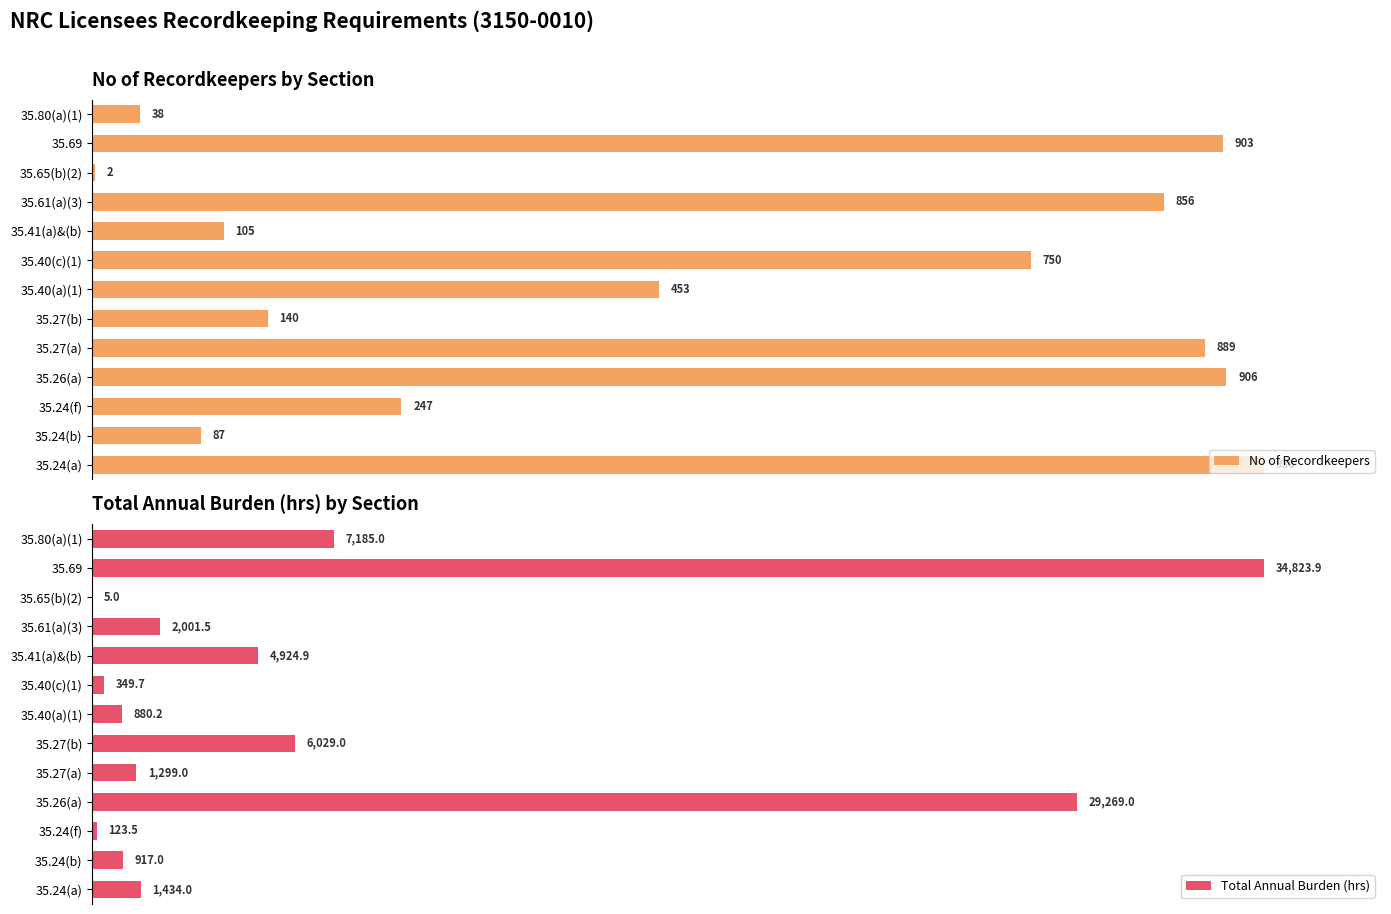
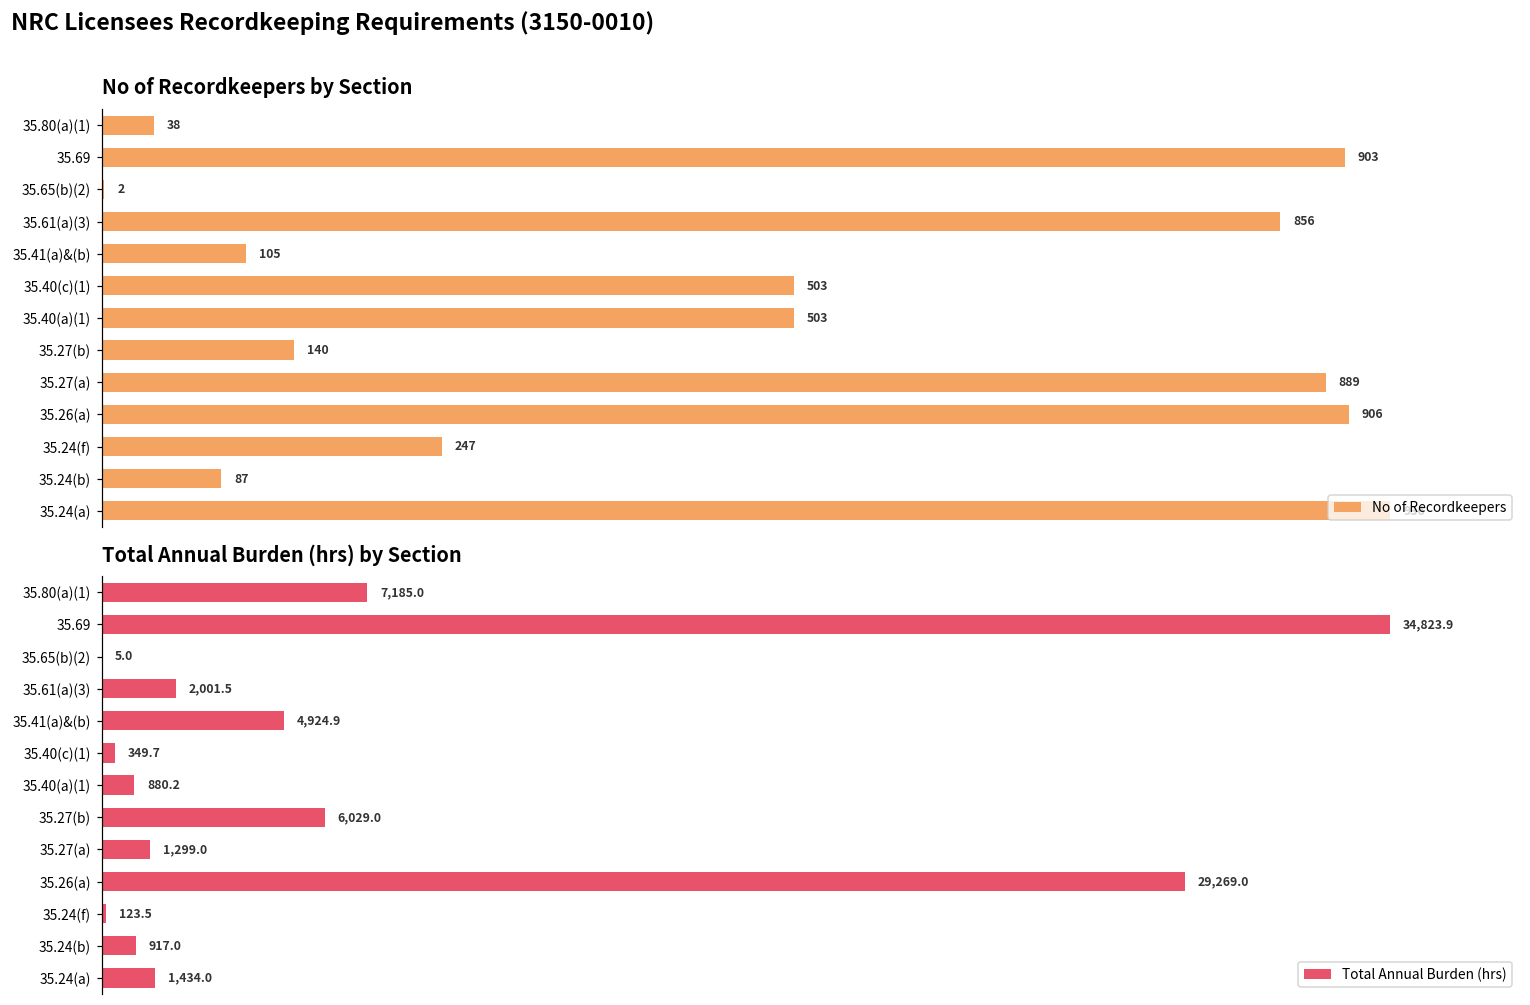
  {
    "No of Recordkeepers by Section": {
-     "35.40(c)(1)": 750,
-     "35.40(a)(1)": 453
+     "35.40(c)(1)": 503,
+     "35.40(a)(1)": 503
    }
  }
